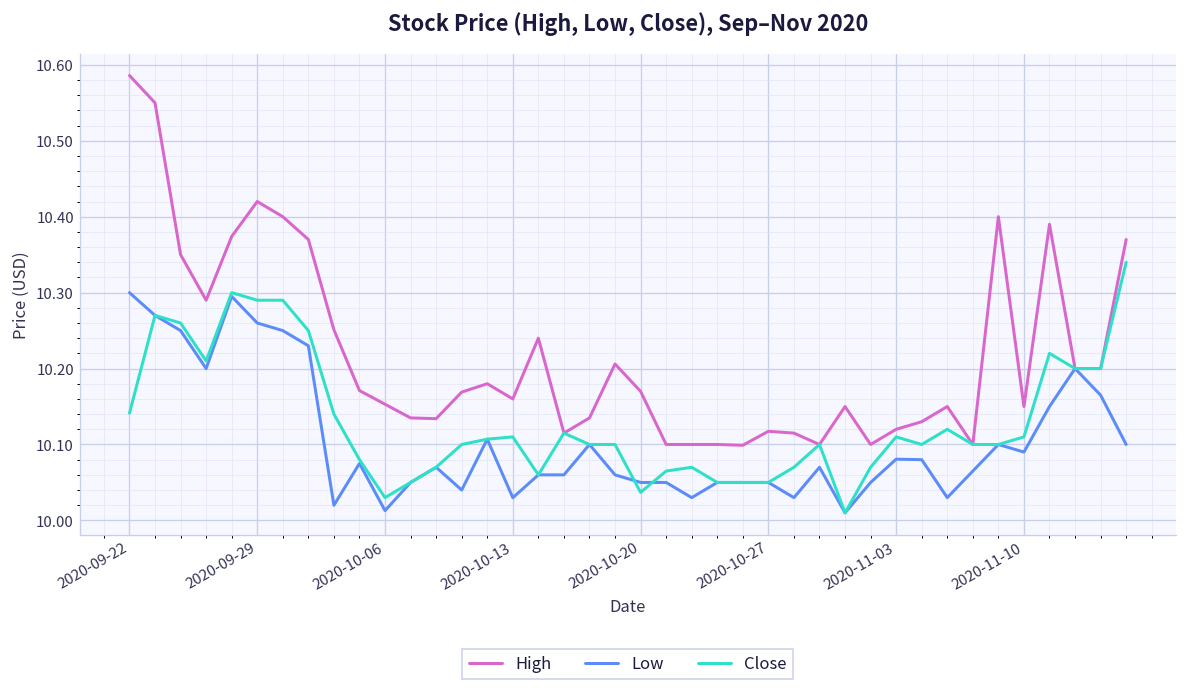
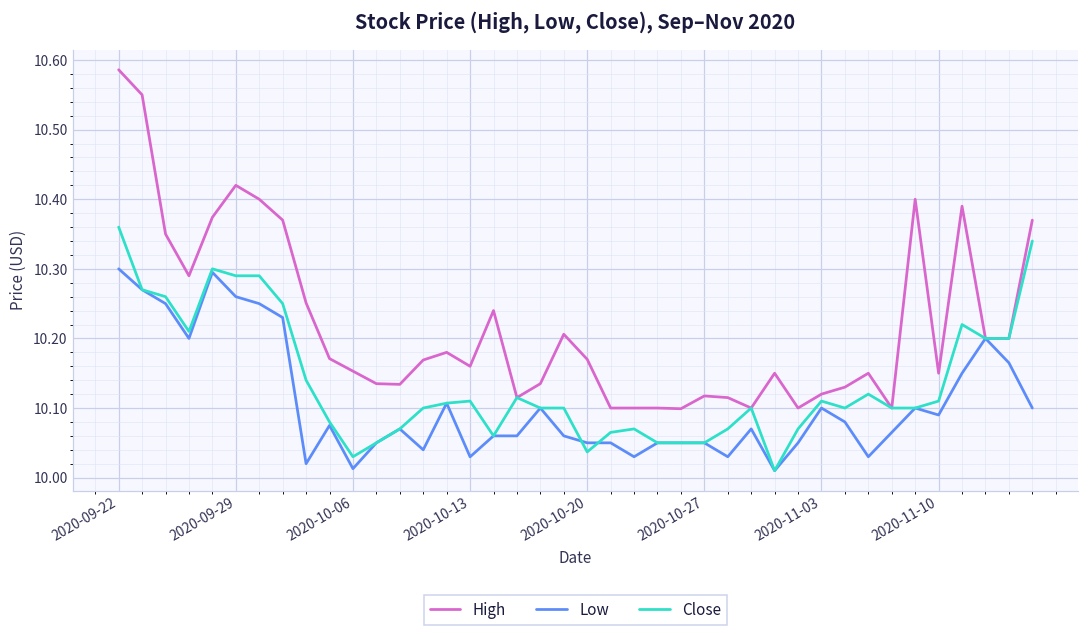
  {
    "High": {
      "2020-09-22": 10.59,
      "2020-09-29": 10.42,
      "2020-10-06": 10.15,
      "2020-10-13": 10.16,
      "2020-10-20": 10.17,
      "2020-10-27": 10.12,
      "2020-11-03": 10.12,
      "2020-11-10": 10.15
    },
    "Low": {
      "2020-09-22": 10.30,
      "2020-09-29": 10.26,
      "2020-10-06": 10.01,
      "2020-10-13": 10.03,
      "2020-10-20": 10.05,
-     "2020-11-03": 10.08,
+     "2020-11-03": 10.10,
      "2020-11-10": 10.09
    },
    "Close": {
-     "2020-09-22": 10.14,
+     "2020-09-22": 10.36,
      "2020-09-29": 10.29,
      "2020-10-06": 10.03,
      "2020-10-13": 10.11,
      "2020-10-20": 10.04,
      "2020-11-03": 10.11,
      "2020-11-10": 10.11
    }
  }
